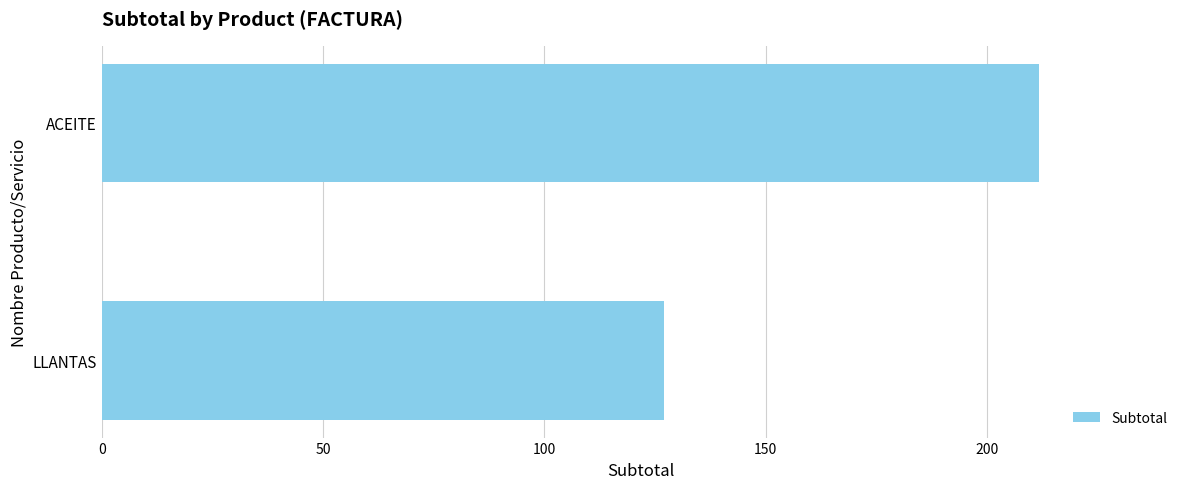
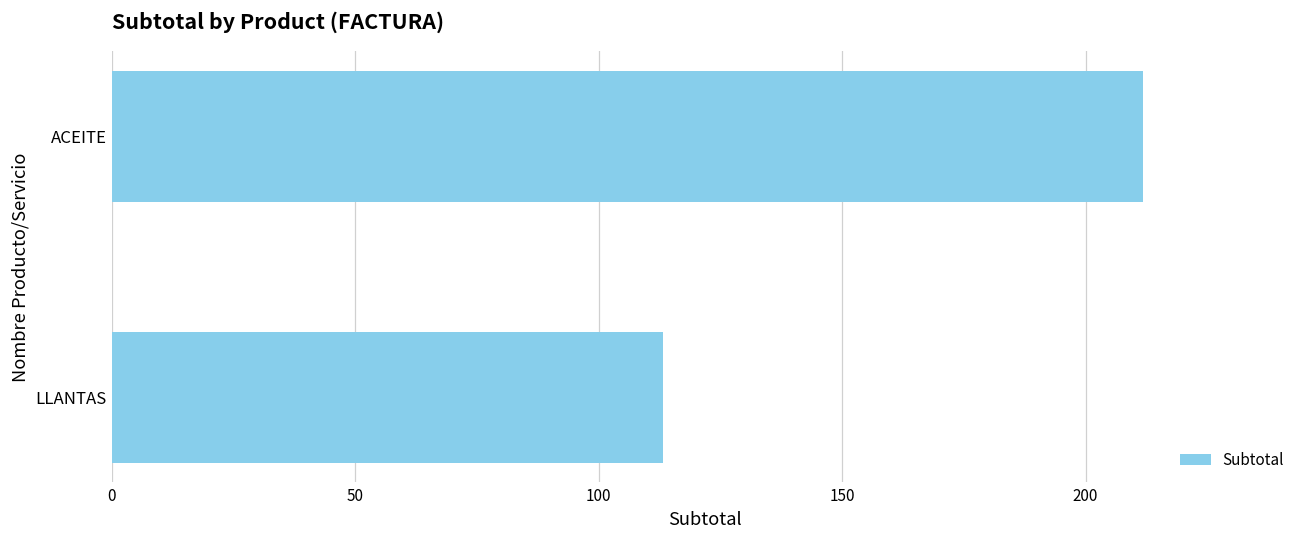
  {
    "ACEITE": 212,
-   "LLANTAS": 127
+   "LLANTAS": 113
  }
